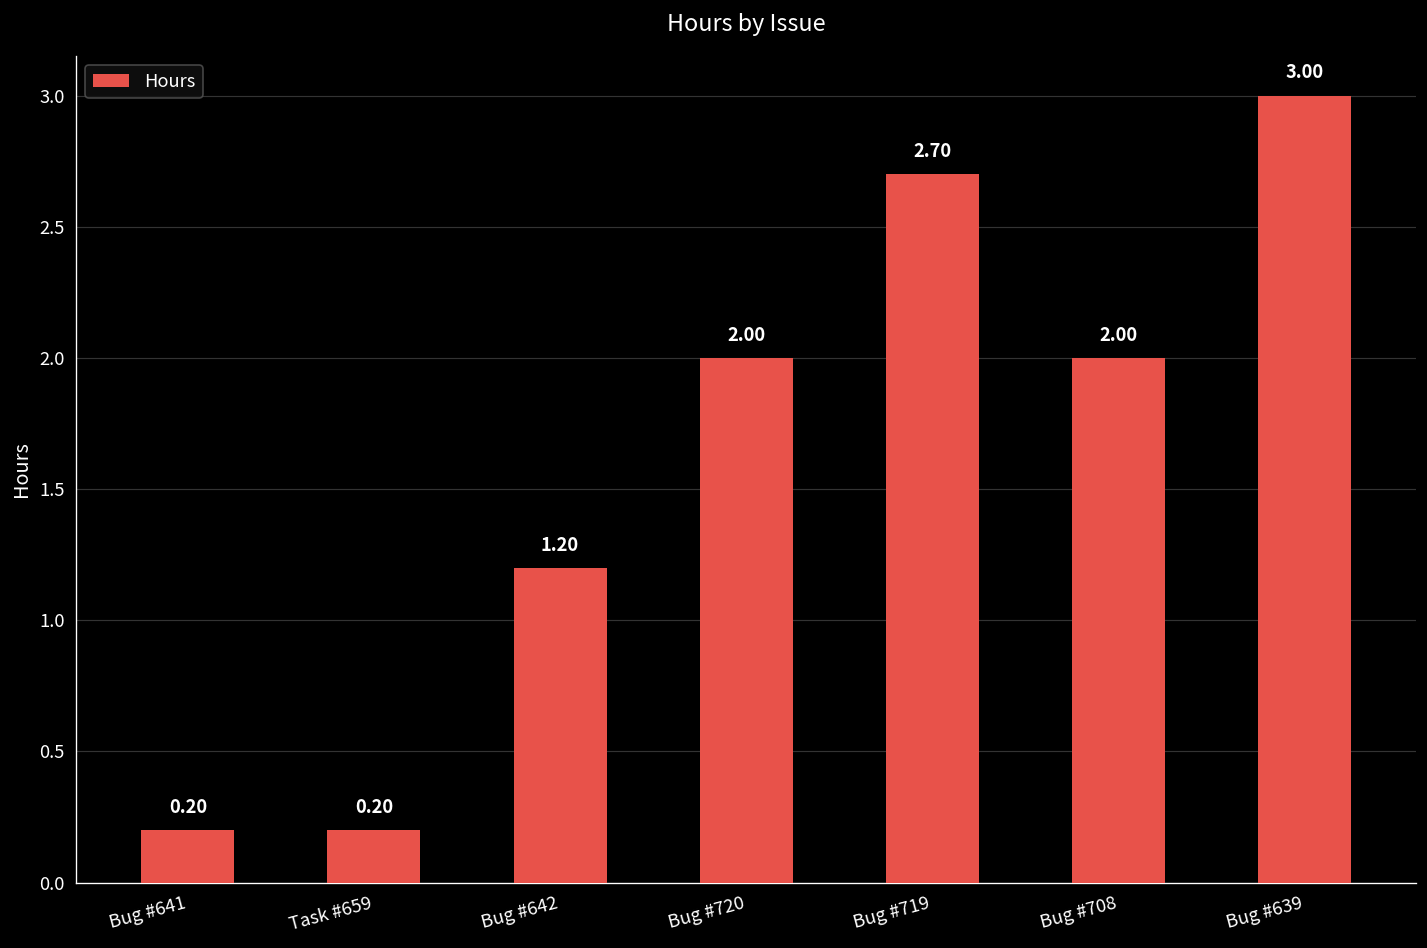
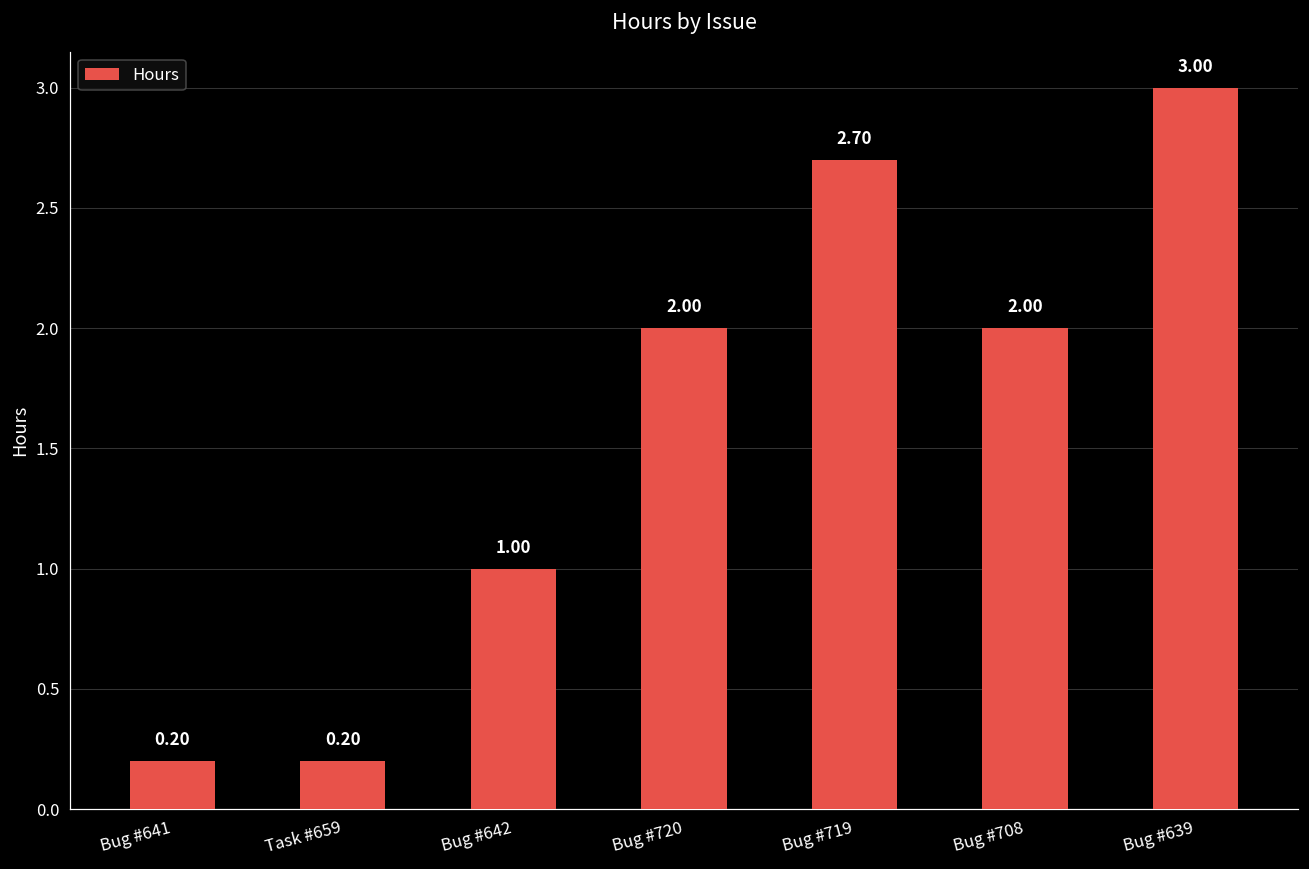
  {
    "Bug #641": 0.20,
    "Task #659": 0.20,
-   "Bug #642": 1.20,
+   "Bug #642": 1.00,
    "Bug #720": 2.00,
    "Bug #719": 2.70,
    "Bug #708": 2.00,
    "Bug #639": 3.00
  }
